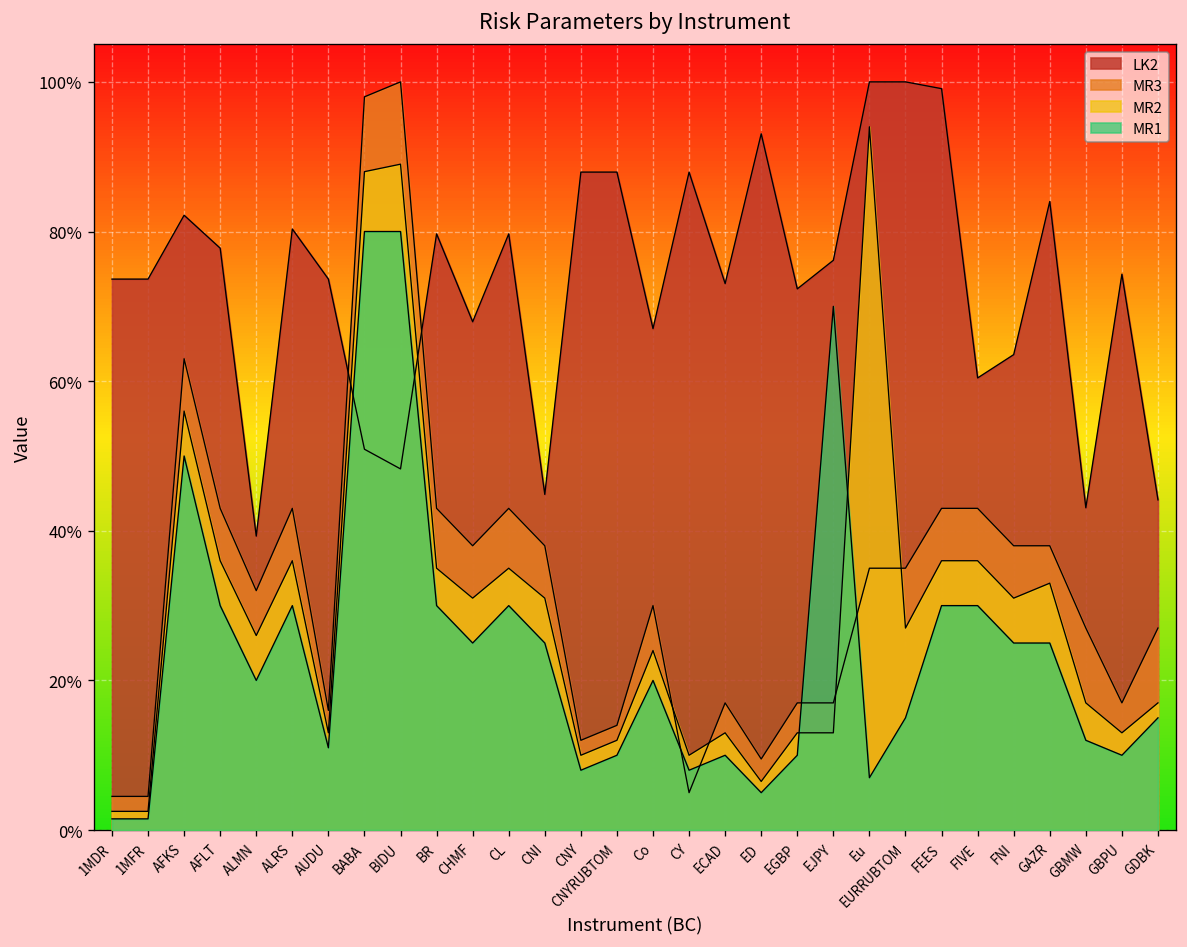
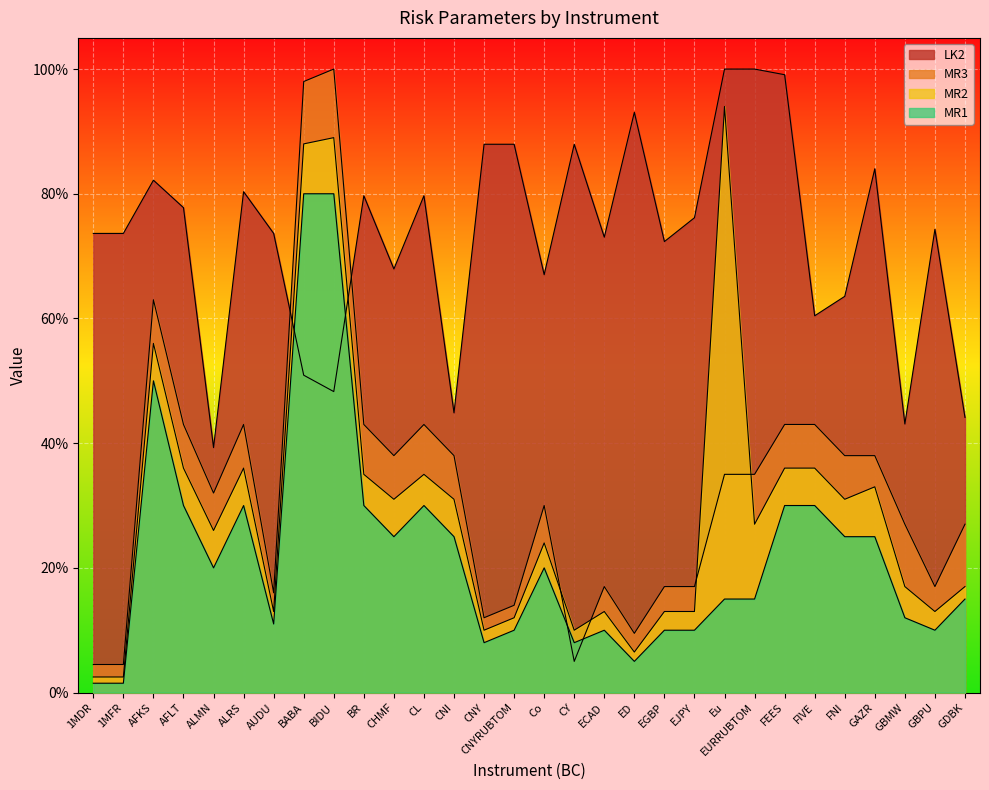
  {
    "LK2": {
      "1MDR": "74%",
      "1MFR": "74%",
      "AFKS": "82%",
      "AFLT": "78%",
      "ALMN": "39%",
      "ALRS": "80%",
      "AUDU": "74%",
      "BABA": "51%",
      "BIDU": "48%",
      "BR": "80%",
      "CHMF": "68%",
      "CL": "80%",
      "CNI": "45%",
      "CNY": "88%",
      "CNYRUBTOM": "88%",
      "Co": "67%",
      "CY": "88%",
      "ECAD": "73%",
      "ED": "93%",
      "EGBP": "72%",
      "EJPY": "76%",
      "Eu": "100%",
      "EURRUBTOM": "100%",
      "FEES": "99%",
      "FIVE": "60%",
      "FNI": "64%",
      "GAZR": "84%",
      "GBMW": "43%",
      "GBPU": "74%",
      "GDBK": "44%"
    },
    "MR3": {
      "1MDR": "5%",
      "1MFR": "5%",
      "AFKS": "63%",
      "AFLT": "43%",
      "ALMN": "32%",
      "ALRS": "43%",
      "AUDU": "16%",
      "BABA": "98%",
      "BIDU": "100%",
      "BR": "43%",
      "CHMF": "38%",
      "CL": "43%",
      "CNI": "38%",
      "CNY": "12%",
      "CNYRUBTOM": "14%",
      "Co": "30%",
      "CY": "5%",
      "ECAD": "17%",
      "ED": "10%",
      "EGBP": "17%",
      "EJPY": "17%",
      "Eu": "35%",
      "EURRUBTOM": "35%",
      "FEES": "43%",
      "FIVE": "43%",
      "FNI": "38%",
      "GAZR": "38%",
      "GBMW": "27%",
      "GBPU": "17%",
      "GDBK": "27%"
    },
    "MR2": {
      "1MDR": "3%",
      "1MFR": "3%",
      "AFKS": "56%",
      "AFLT": "36%",
      "ALMN": "26%",
      "ALRS": "36%",
      "AUDU": "13%",
      "BABA": "88%",
      "BIDU": "89%",
      "BR": "35%",
      "CHMF": "31%",
      "CL": "35%",
      "CNI": "31%",
      "CNY": "10%",
      "CNYRUBTOM": "12%",
      "Co": "24%",
      "CY": "10%",
      "ECAD": "13%",
      "ED": "7%",
      "EGBP": "13%",
      "EJPY": "13%",
      "Eu": "94%",
      "EURRUBTOM": "27%",
      "FEES": "36%",
      "FIVE": "36%",
      "FNI": "31%",
      "GAZR": "33%",
      "GBMW": "17%",
      "GBPU": "13%",
      "GDBK": "17%"
    },
    "MR1": {
      "1MDR": "2%",
      "1MFR": "2%",
      "AFKS": "50%",
      "AFLT": "30%",
      "ALMN": "20%",
      "ALRS": "30%",
      "AUDU": "11%",
      "BABA": "80%",
      "BIDU": "80%",
      "BR": "30%",
      "CHMF": "25%",
      "CL": "30%",
      "CNI": "25%",
      "CNY": "8%",
      "CNYRUBTOM": "10%",
      "Co": "20%",
      "CY": "8%",
      "ECAD": "10%",
      "ED": "5%",
      "EGBP": "10%",
-     "EJPY": "70%",
-     "Eu": "7%",
+     "EJPY": "10%",
+     "Eu": "15%",
      "EURRUBTOM": "15%",
      "FEES": "30%",
      "FIVE": "30%",
      "FNI": "25%",
      "GAZR": "25%",
      "GBMW": "12%",
      "GBPU": "10%",
      "GDBK": "15%"
    }
  }
